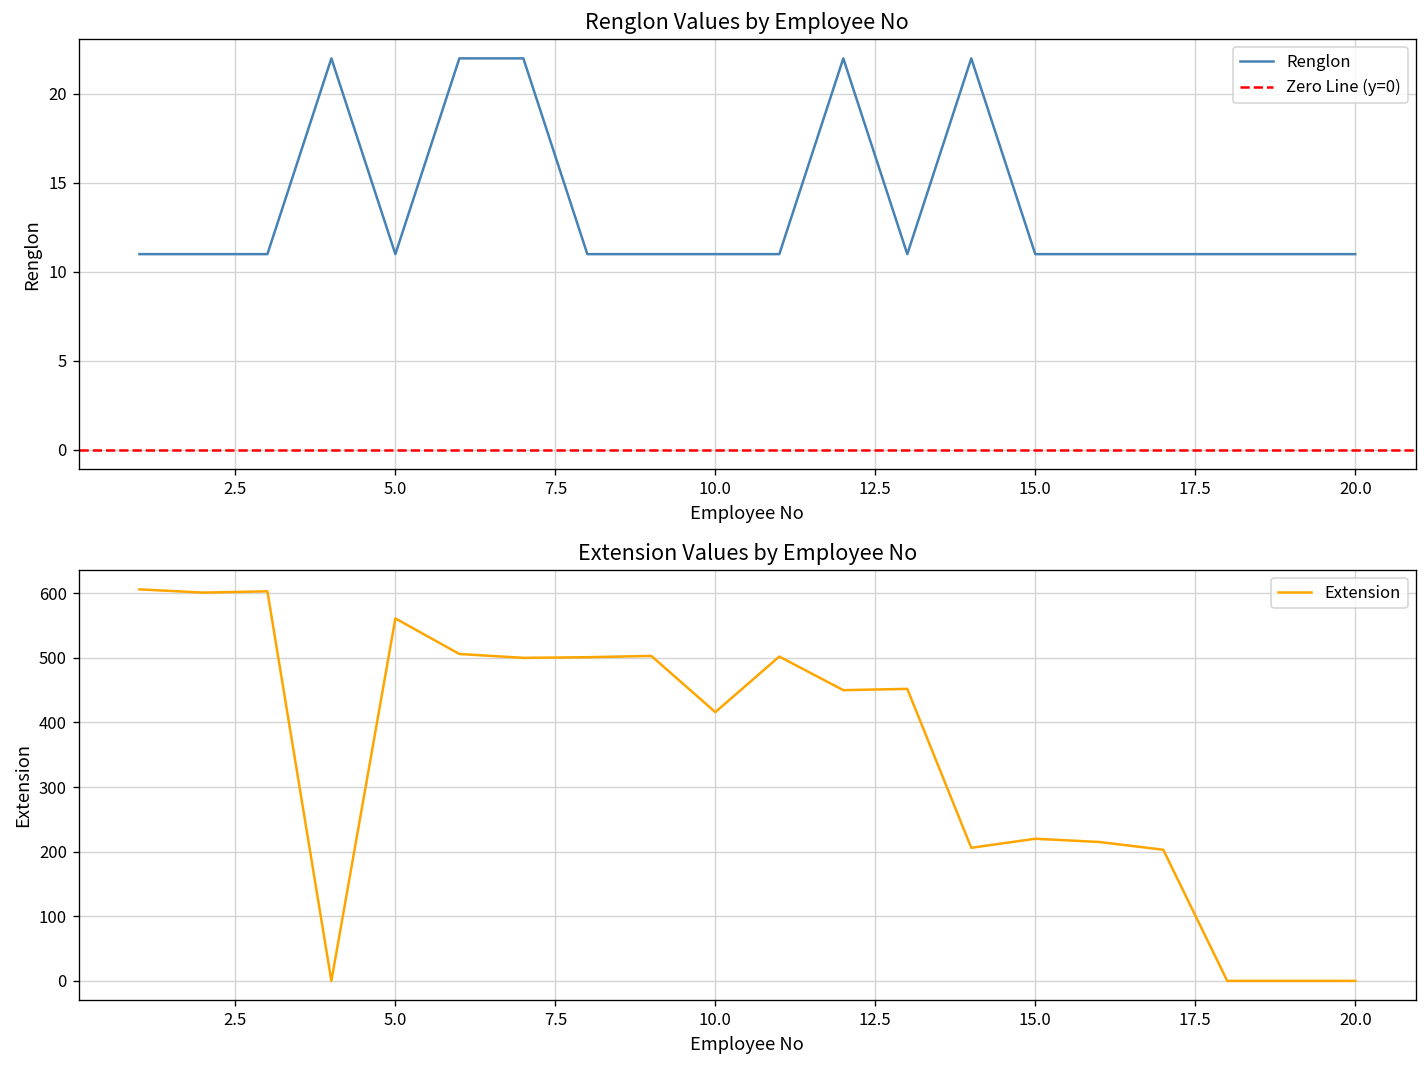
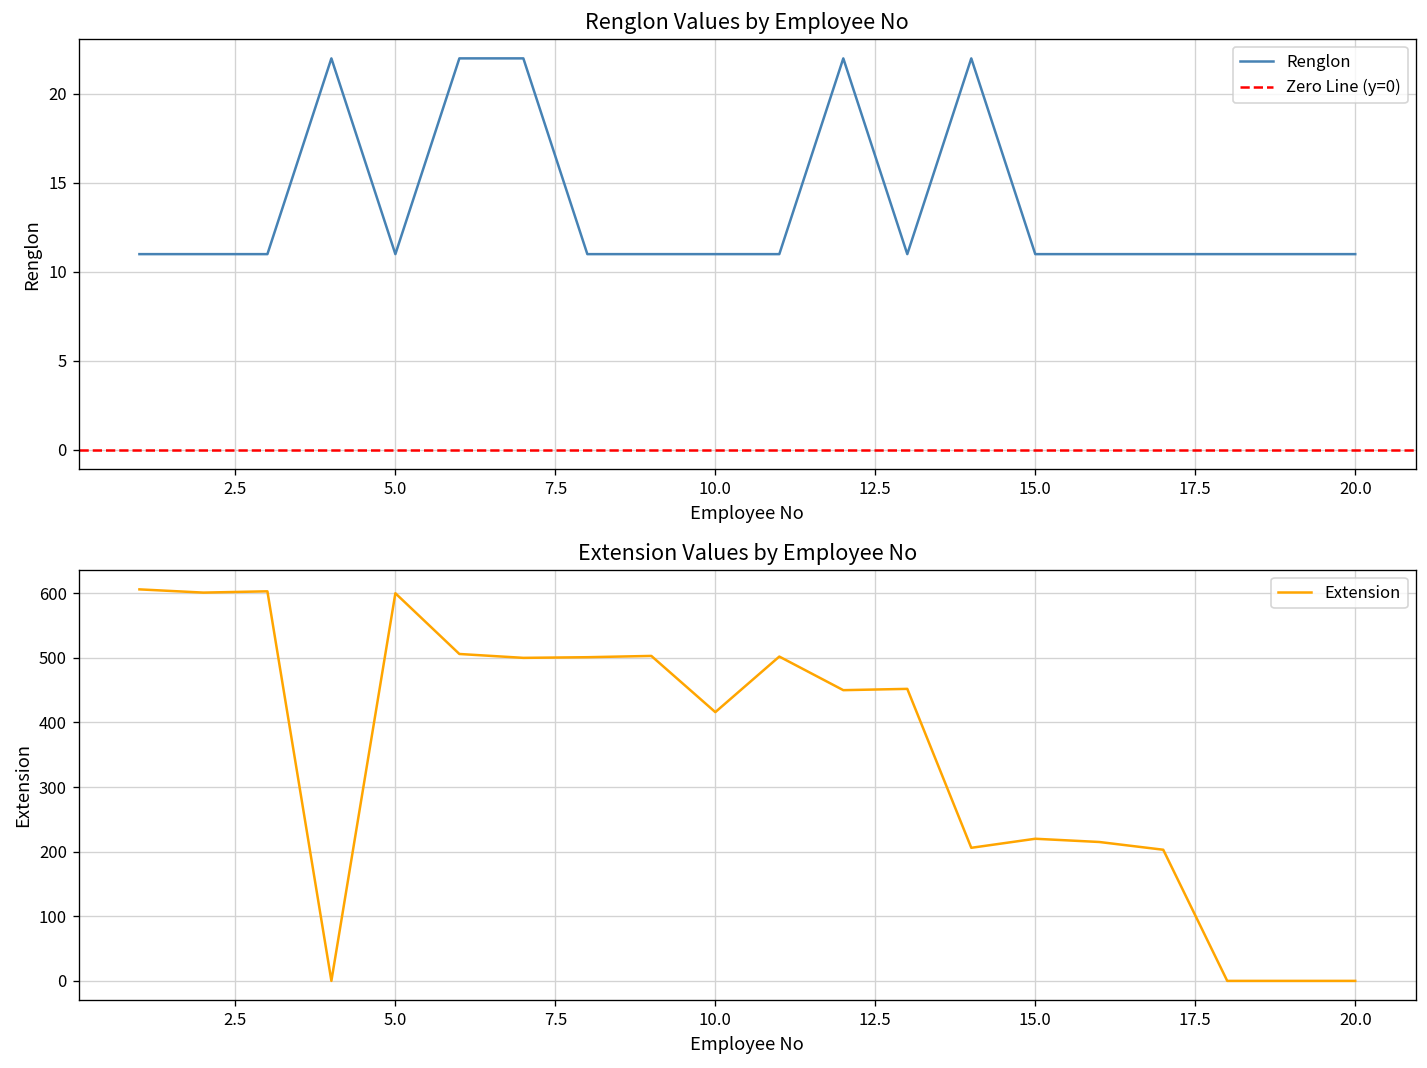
  {
    "Renglon Values by Employee No": {
      "5.0": 11.0,
      "10.0": 11.0,
      "15.0": 11.0,
      "20.0": 11.0
    },
    "Extension Values by Employee No": {
-     "5.0": 560,
+     "5.0": 600,
      "10.0": 420,
      "15.0": 220,
      "20.0": 0
    }
  }
